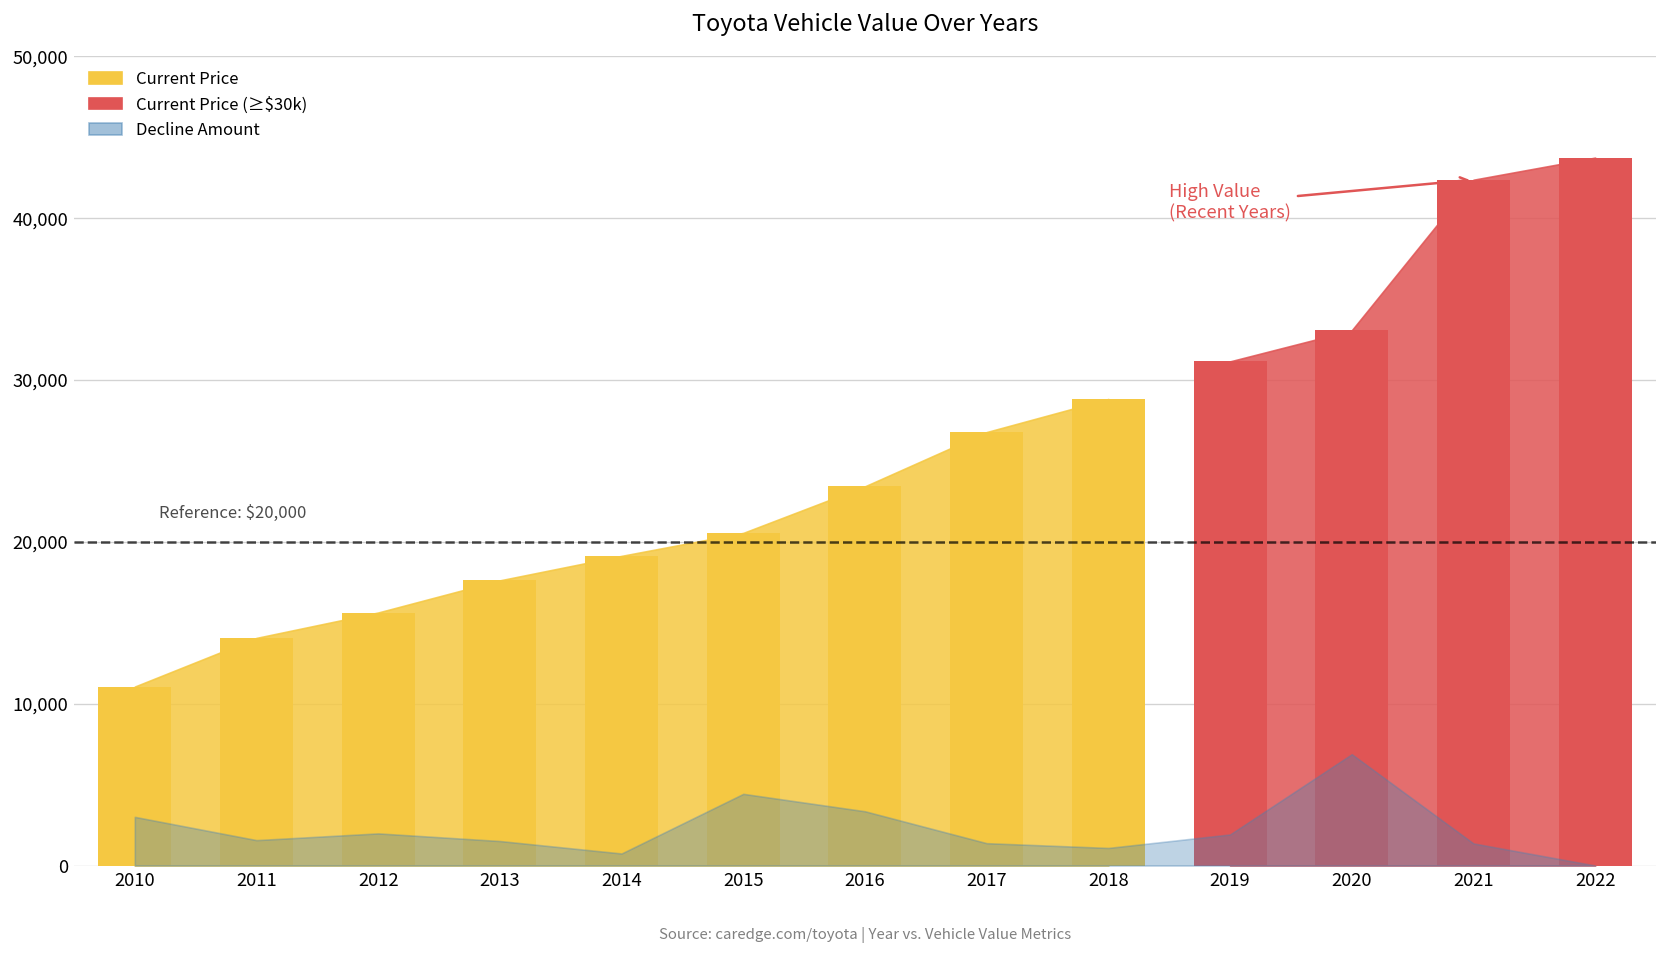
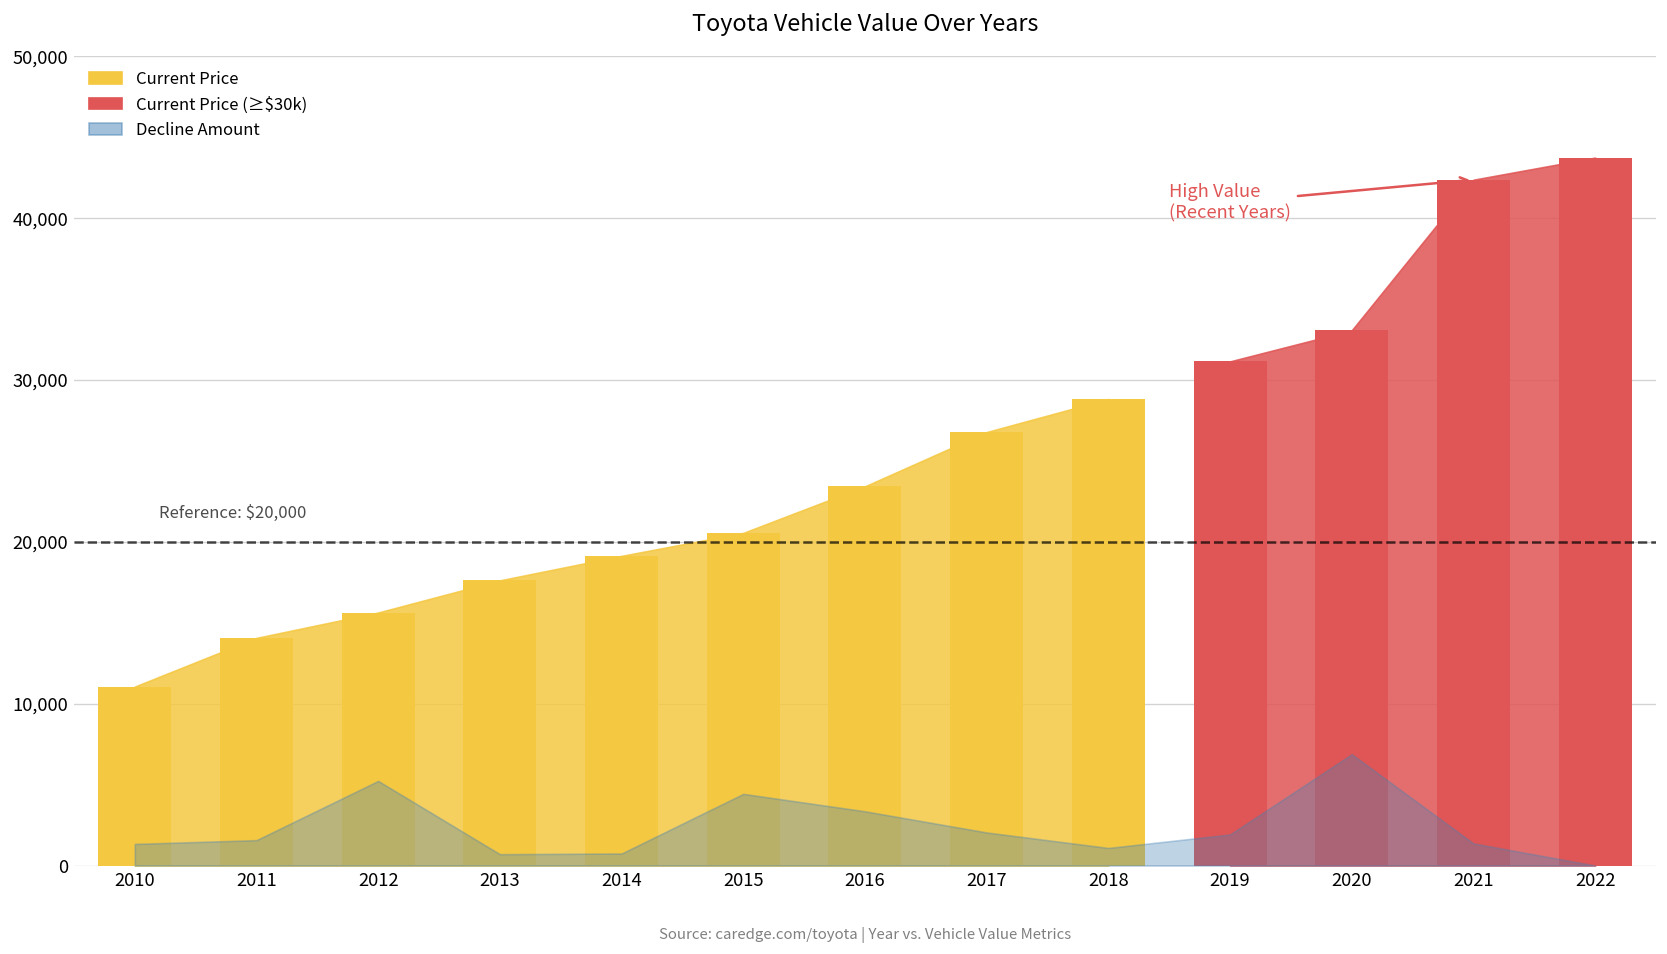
  {
    "Current Price (≥$30k)": {
      "2019": "31,100",
      "2020": "33,100",
      "2021": "42,400",
      "2022": "43,700"
    },
    "Decline Amount": {
-     "2010": "3,000",
+     "2010": "1,300",
      "2011": "1,600",
-     "2012": "2,000",
-     "2013": "1,500",
+     "2012": "5,200",
+     "2013": "700",
      "2014": "700",
      "2015": "4,400",
      "2016": "3,400",
-     "2017": "1,400",
+     "2017": "2,000",
      "2018": "1,100",
      "2019": "1,900",
      "2020": "6,900",
      "2021": "1,400",
      "2022": "0"
    }
  }
